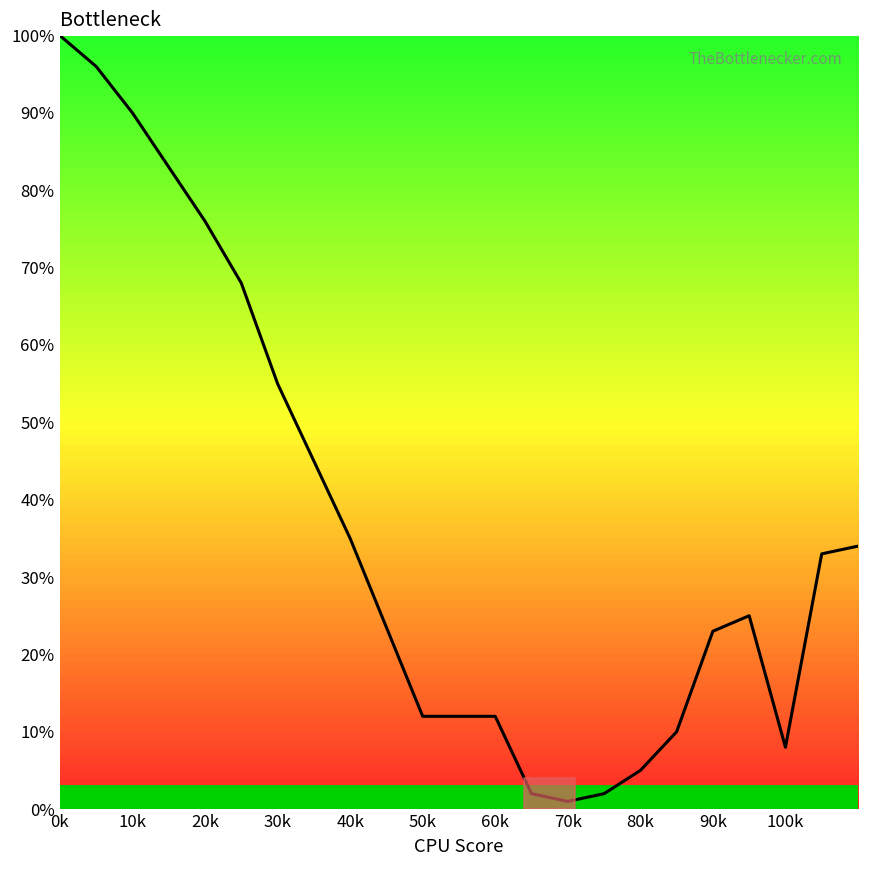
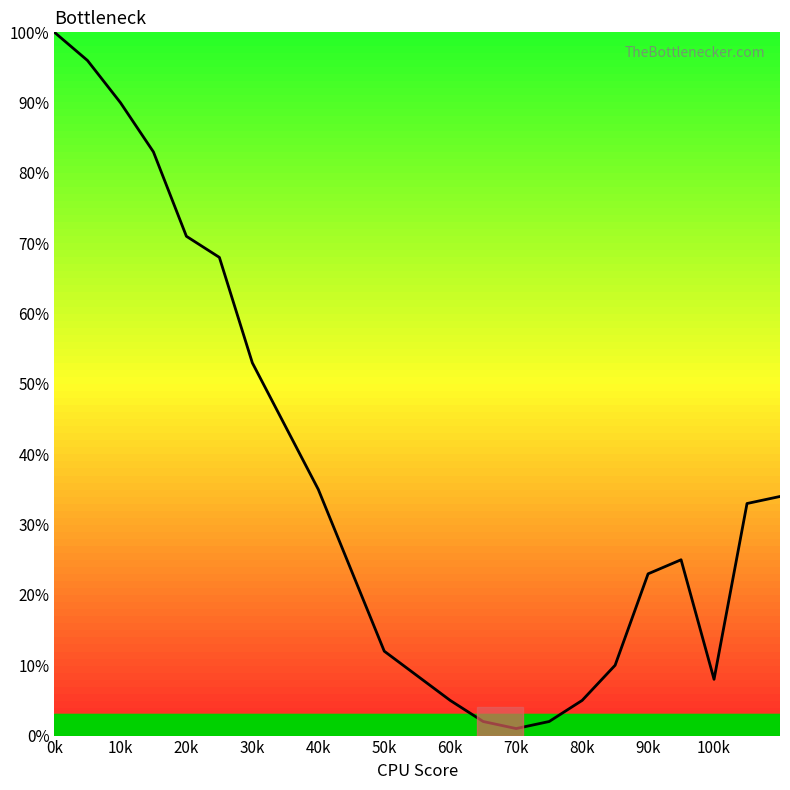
  {
    "0k": "100%",
    "10k": "90%",
-   "20k": "76%",
-   "30k": "55%",
+   "20k": "71%",
+   "30k": "53%",
    "40k": "35%",
    "50k": "12%",
-   "60k": "12%",
+   "60k": "5%",
    "80k": "5%",
    "90k": "23%",
    "100k": "8%"
  }
